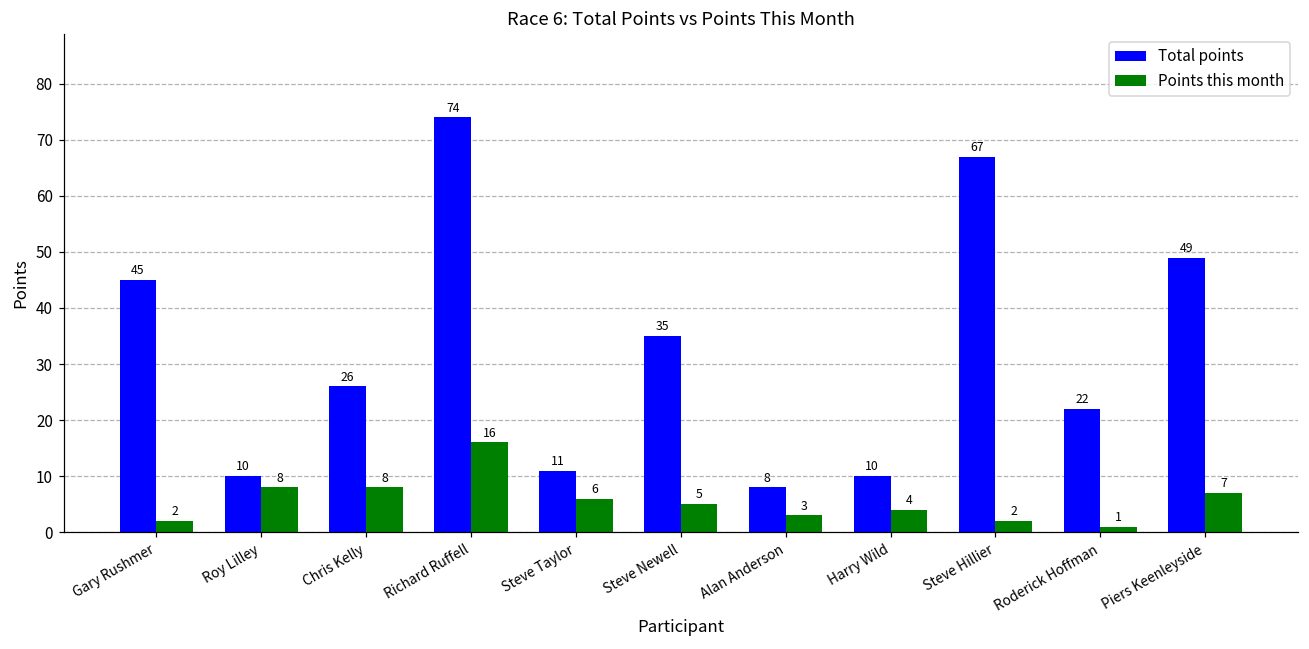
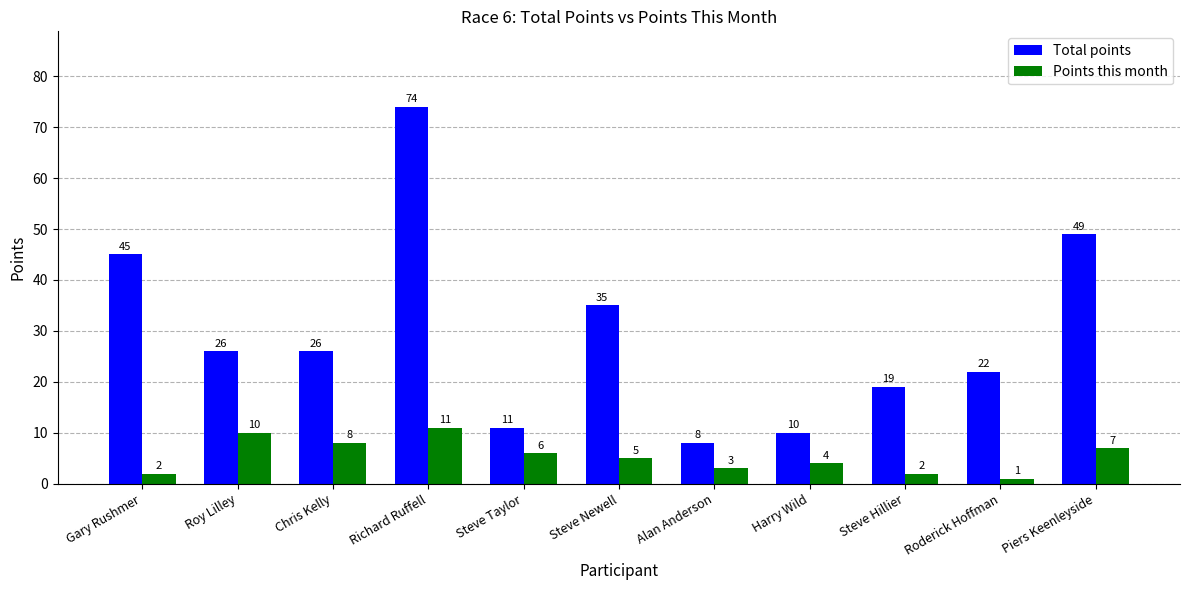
  {
    "Total points": {
      "Gary Rushmer": 45,
-     "Roy Lilley": 10,
+     "Roy Lilley": 26,
      "Chris Kelly": 26,
      "Richard Ruffell": 74,
      "Steve Taylor": 11,
      "Steve Newell": 35,
      "Alan Anderson": 8,
      "Harry Wild": 10,
-     "Steve Hillier": 67,
+     "Steve Hillier": 19,
      "Roderick Hoffman": 22,
      "Piers Keenleyside": 49
    },
    "Points this month": {
      "Gary Rushmer": 2,
-     "Roy Lilley": 8,
+     "Roy Lilley": 10,
      "Chris Kelly": 8,
-     "Richard Ruffell": 16,
+     "Richard Ruffell": 11,
      "Steve Taylor": 6,
      "Steve Newell": 5,
      "Alan Anderson": 3,
      "Harry Wild": 4,
      "Steve Hillier": 2,
      "Roderick Hoffman": 1,
      "Piers Keenleyside": 7
    }
  }
